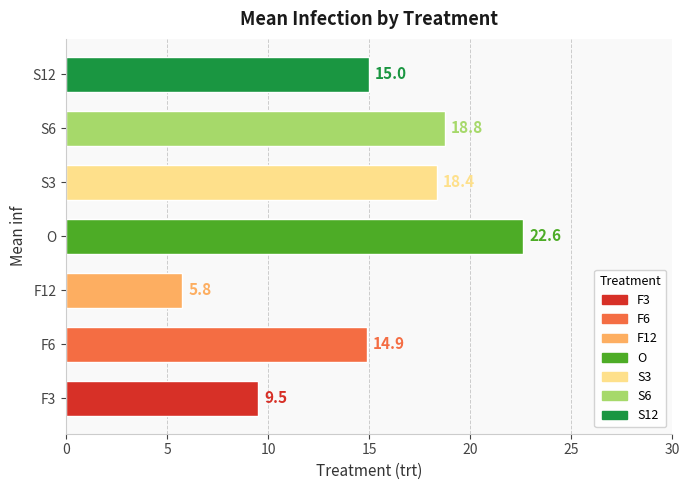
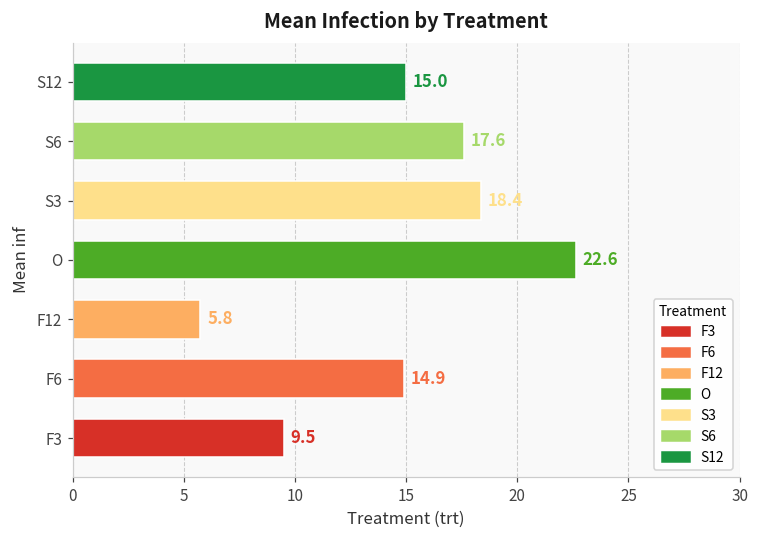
  {
    "S12": 15.0,
-   "S6": 18.8,
+   "S6": 17.6,
    "S3": 18.4,
    "O": 22.6,
    "F12": 5.8,
    "F6": 14.9,
    "F3": 9.5
  }
